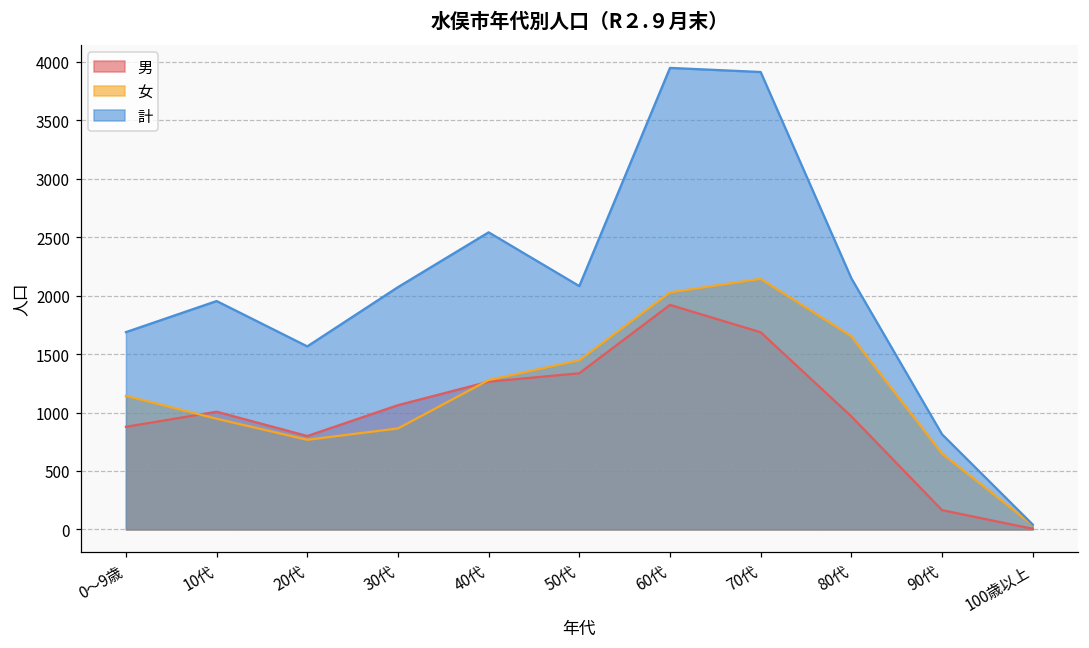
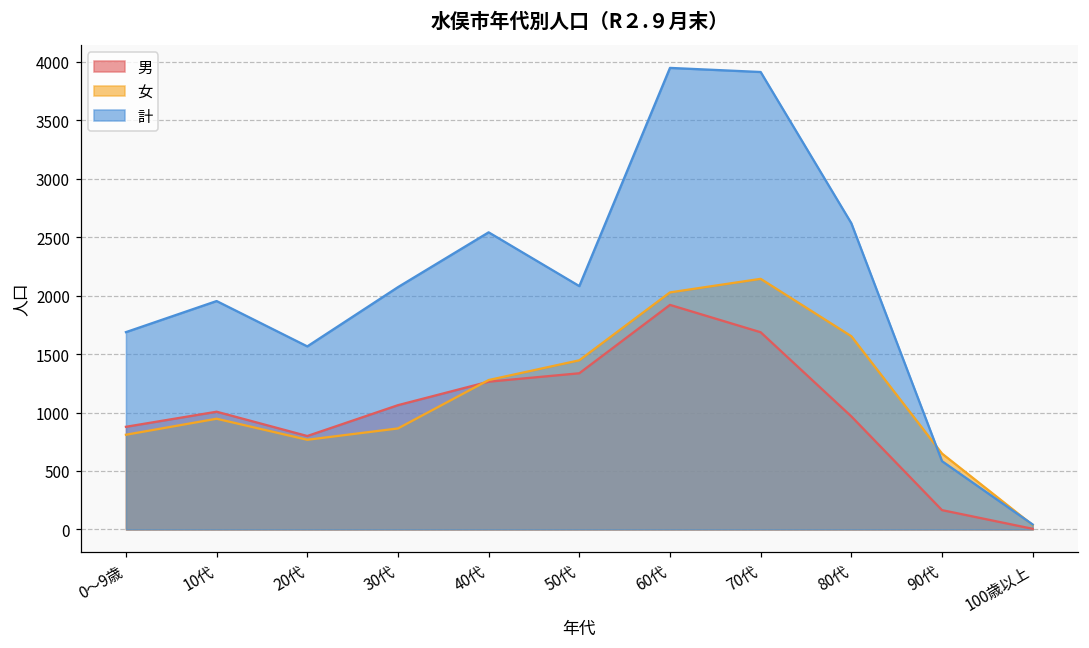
  {
    "男": {
      "0～9歳": 880,
      "10代": 1010,
      "20代": 800,
      "30代": 1060,
      "50代": 1340,
      "60代": 1920,
      "70代": 1690,
      "80代": 970,
      "90代": 170,
      "100歳以上": 10
    },
    "女": {
-     "0～9歳": 1140,
+     "0～9歳": 810,
      "10代": 950,
      "20代": 770,
      "30代": 860,
      "50代": 1450,
      "60代": 2030,
      "70代": 2140,
      "80代": 1650,
      "90代": 650
    },
    "計": {
      "0～9歳": 1690,
      "10代": 1950,
      "20代": 1570,
      "30代": 2070,
      "40代": 2540,
      "50代": 2080,
      "60代": 3950,
      "70代": 3910,
-     "80代": 2150,
-     "90代": 810
+     "80代": 2620,
+     "90代": 580
    }
  }
